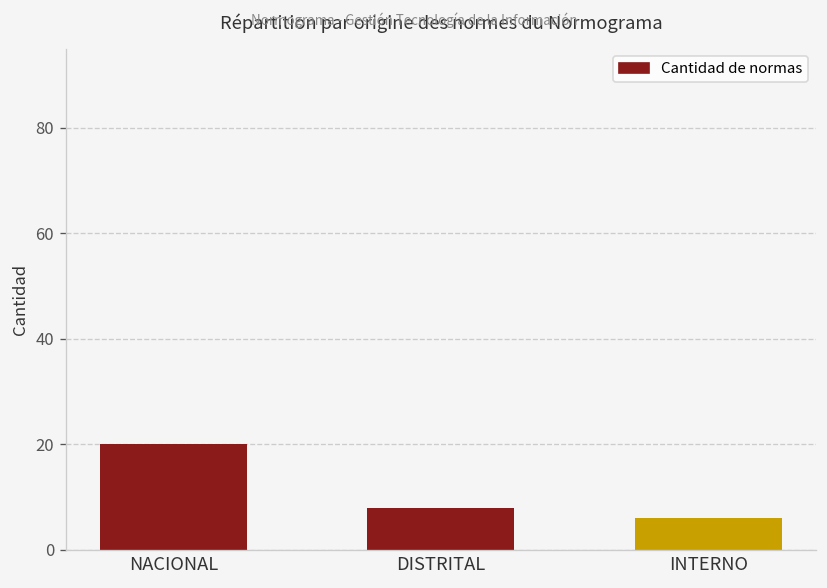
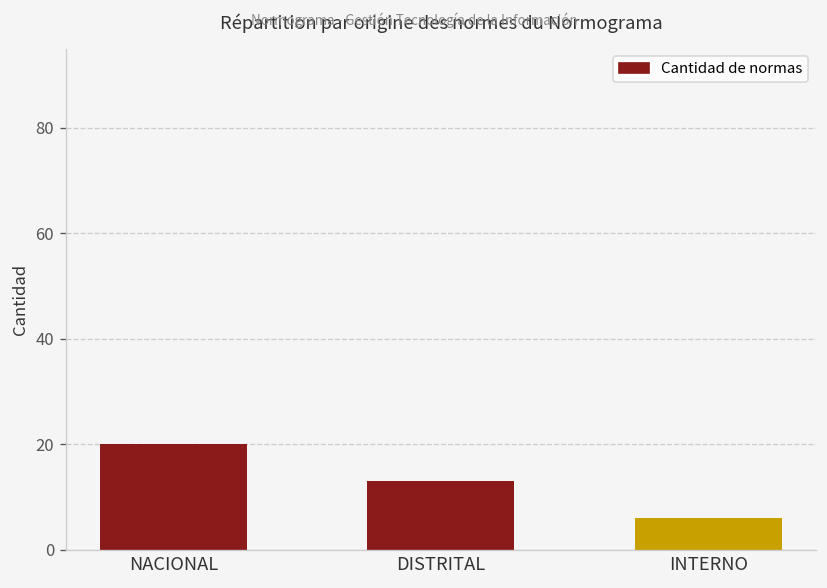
  {
    "NACIONAL": 20,
-   "DISTRITAL": 8,
+   "DISTRITAL": 13,
    "INTERNO": 6
  }
